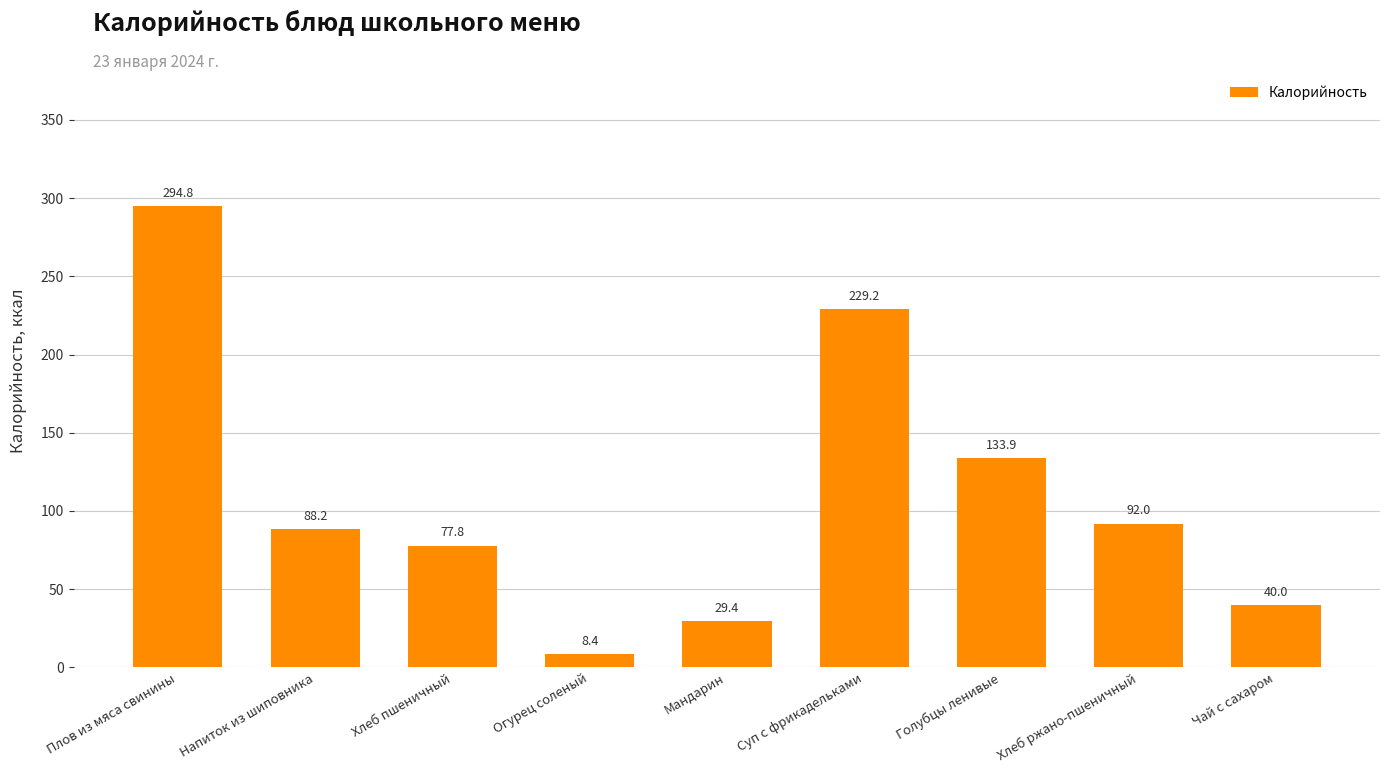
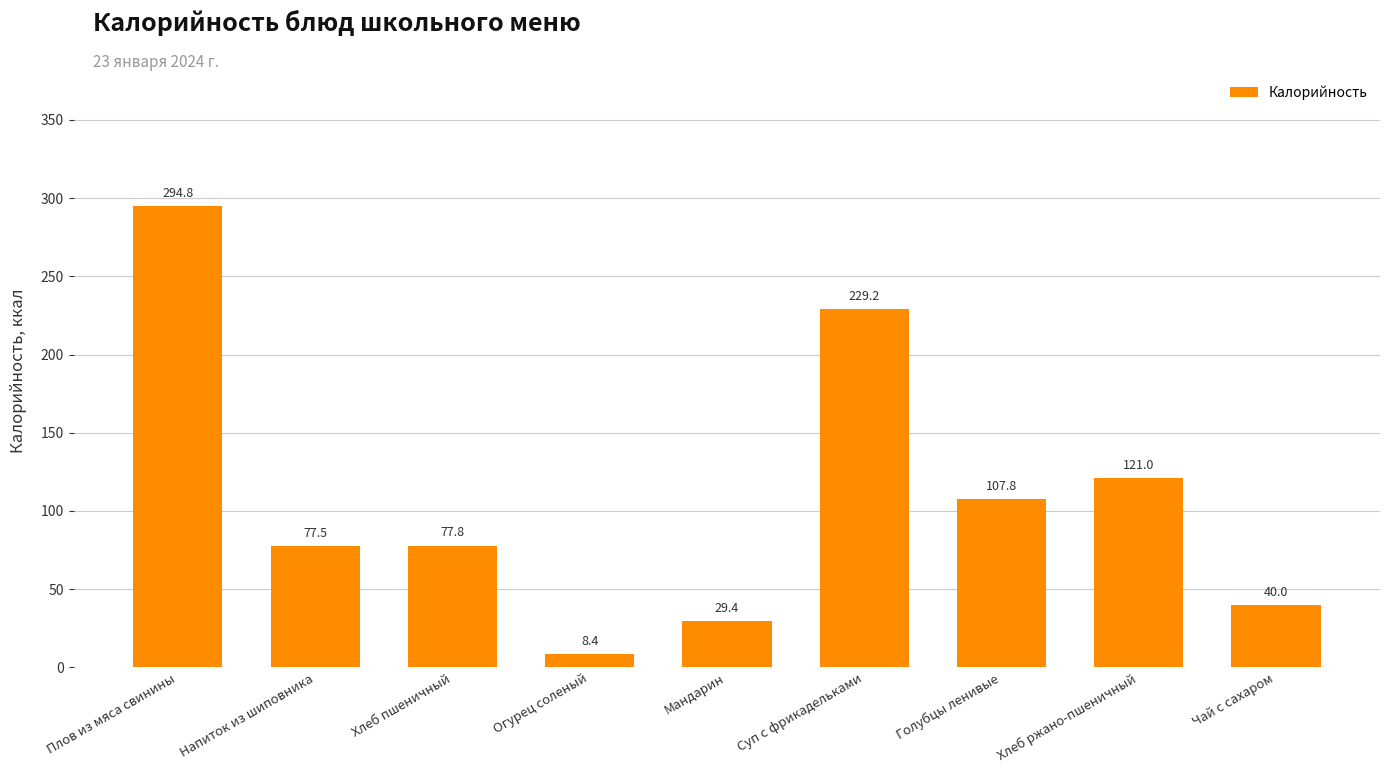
  {
    "Плов из мяса свинины": 294.8,
-   "Напиток из шиповника": 88.2,
+   "Напиток из шиповника": 77.5,
    "Хлеб пшеничный": 77.8,
    "Огурец соленый": 8.4,
    "Мандарин": 29.4,
    "Суп с фрикадельками": 229.2,
-   "Голубцы ленивые": 133.9,
-   "Хлеб ржано-пшеничный": 92.0,
+   "Голубцы ленивые": 107.8,
+   "Хлеб ржано-пшеничный": 121.0,
    "Чай с сахаром": 40.0
  }
